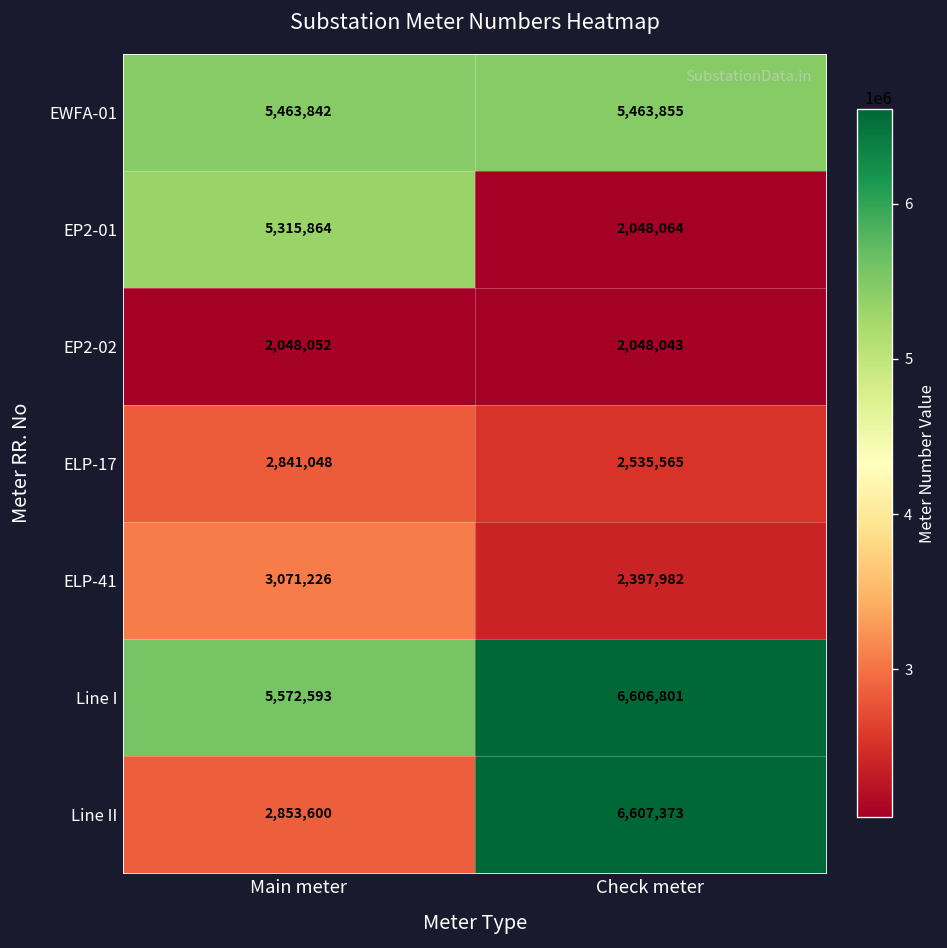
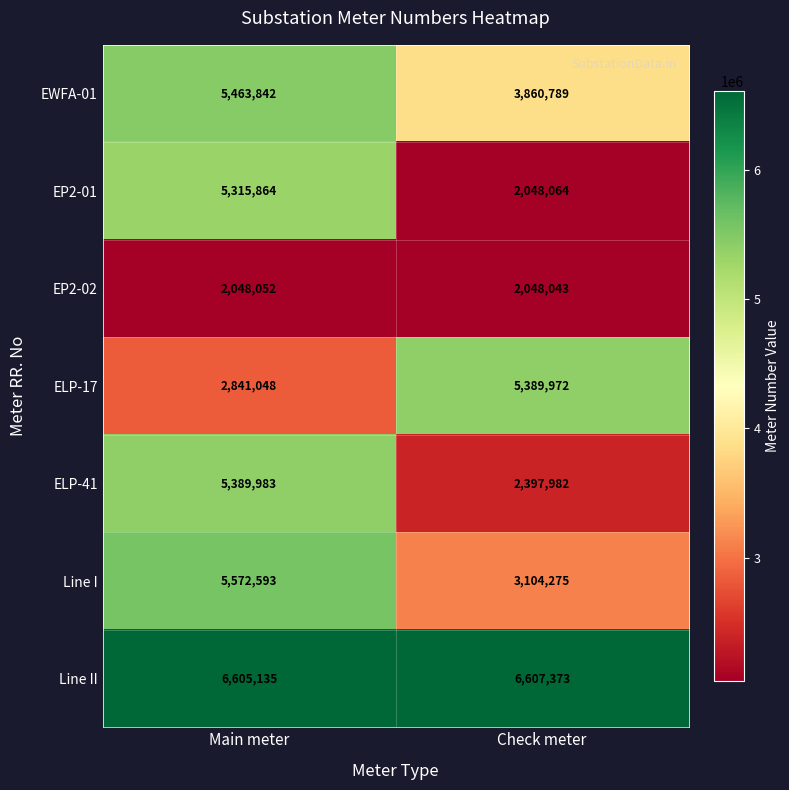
  {
    "EWFA-01": {
      "Main meter": "5,463,842",
-     "Check meter": "5,463,855"
+     "Check meter": "3,860,789"
    },
    "EP2-01": {
      "Main meter": "5,315,864",
      "Check meter": "2,048,064"
    },
    "EP2-02": {
      "Main meter": "2,048,052",
      "Check meter": "2,048,043"
    },
    "ELP-17": {
      "Main meter": "2,841,048",
-     "Check meter": "2,535,565"
+     "Check meter": "5,389,972"
    },
    "ELP-41": {
-     "Main meter": "3,071,226",
+     "Main meter": "5,389,983",
      "Check meter": "2,397,982"
    },
    "Line I": {
      "Main meter": "5,572,593",
-     "Check meter": "6,606,801"
+     "Check meter": "3,104,275"
    },
    "Line II": {
-     "Main meter": "2,853,600",
+     "Main meter": "6,605,135",
      "Check meter": "6,607,373"
    }
  }
